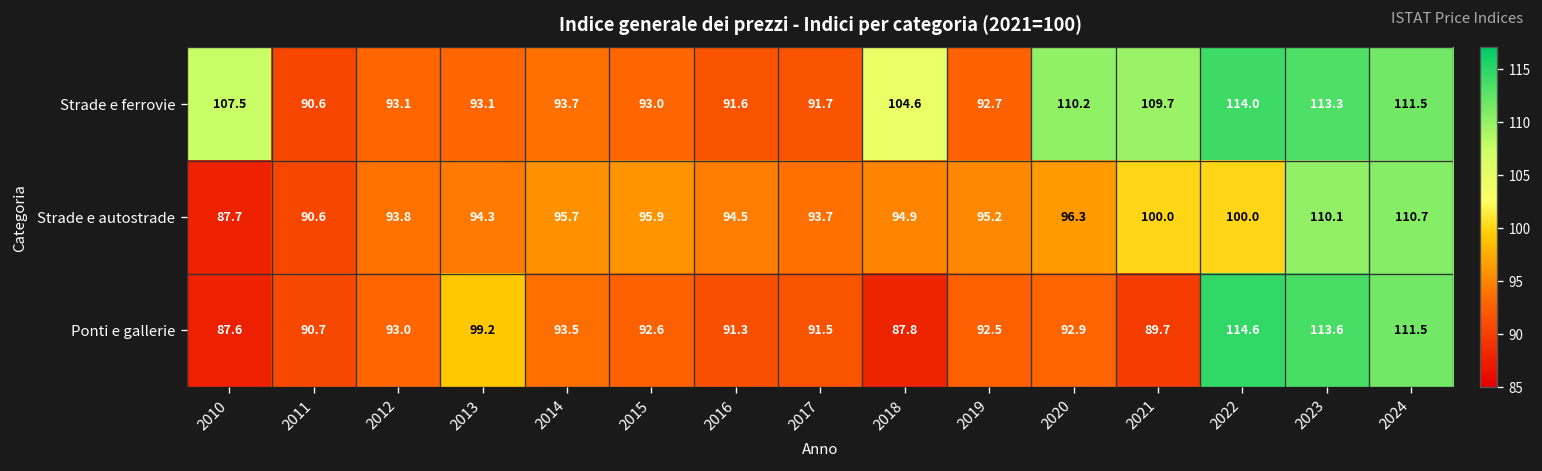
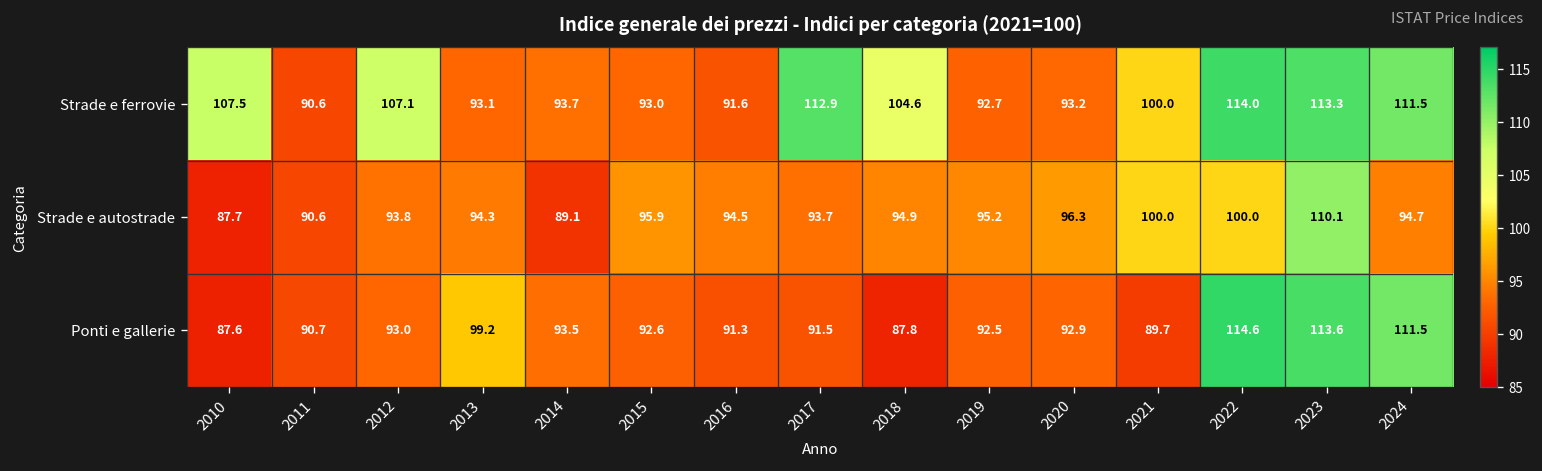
  {
    "Strade e ferrovie": {
      "2010": 107.5,
      "2011": 90.6,
-     "2012": 93.1,
+     "2012": 107.1,
      "2013": 93.1,
      "2014": 93.7,
      "2015": 93.0,
      "2016": 91.6,
-     "2017": 91.7,
+     "2017": 112.9,
      "2018": 104.6,
      "2019": 92.7,
-     "2020": 110.2,
-     "2021": 109.7,
+     "2020": 93.2,
+     "2021": 100.0,
      "2022": 114.0,
      "2023": 113.3,
      "2024": 111.5
    },
    "Strade e autostrade": {
      "2010": 87.7,
      "2011": 90.6,
      "2012": 93.8,
      "2013": 94.3,
-     "2014": 95.7,
+     "2014": 89.1,
      "2015": 95.9,
      "2016": 94.5,
      "2017": 93.7,
      "2018": 94.9,
      "2019": 95.2,
      "2020": 96.3,
      "2021": 100.0,
      "2022": 100.0,
      "2023": 110.1,
-     "2024": 110.7
+     "2024": 94.7
    },
    "Ponti e gallerie": {
      "2010": 87.6,
      "2011": 90.7,
      "2012": 93.0,
      "2013": 99.2,
      "2014": 93.5,
      "2015": 92.6,
      "2016": 91.3,
      "2017": 91.5,
      "2018": 87.8,
      "2019": 92.5,
      "2020": 92.9,
      "2021": 89.7,
      "2022": 114.6,
      "2023": 113.6,
      "2024": 111.5
    }
  }
